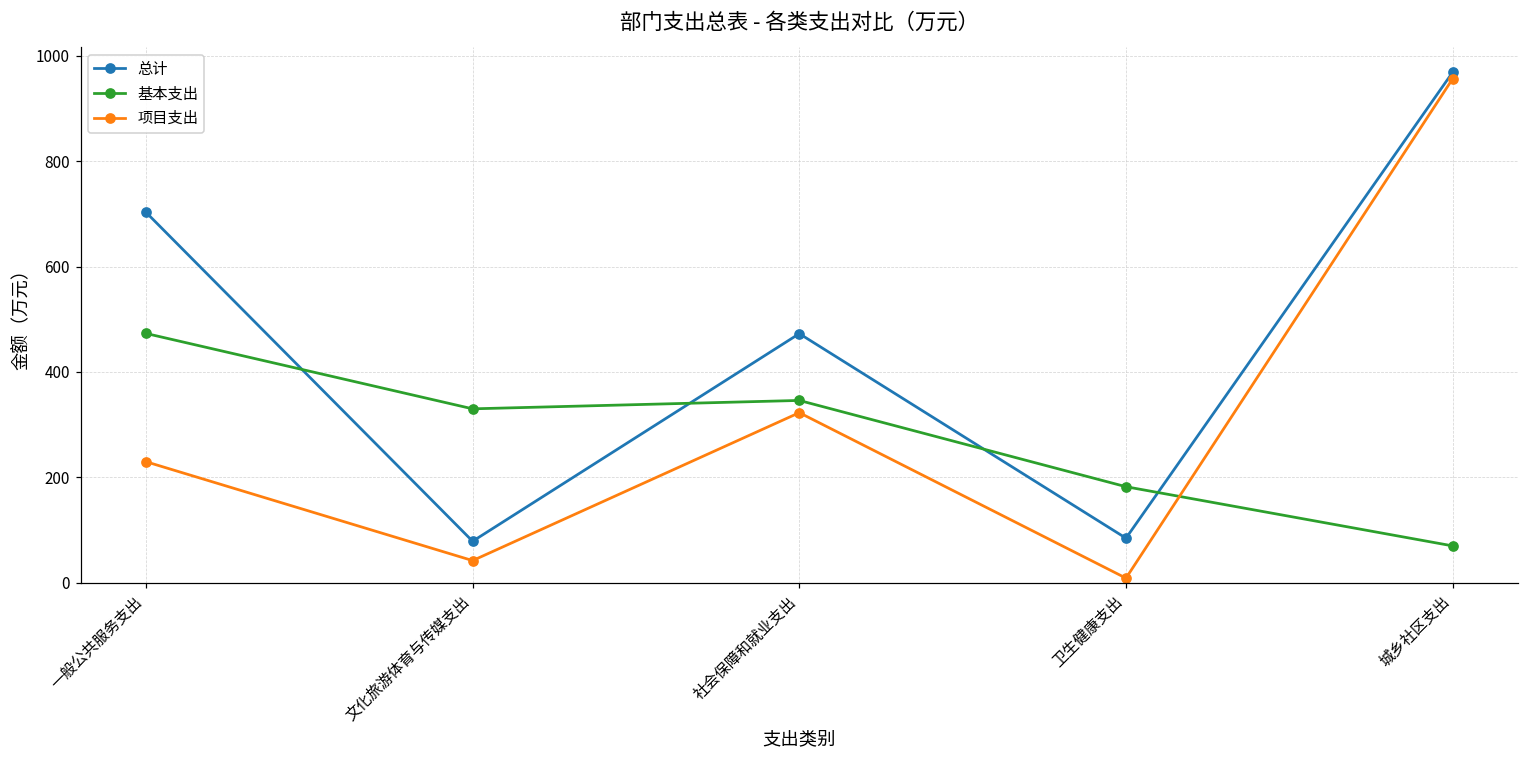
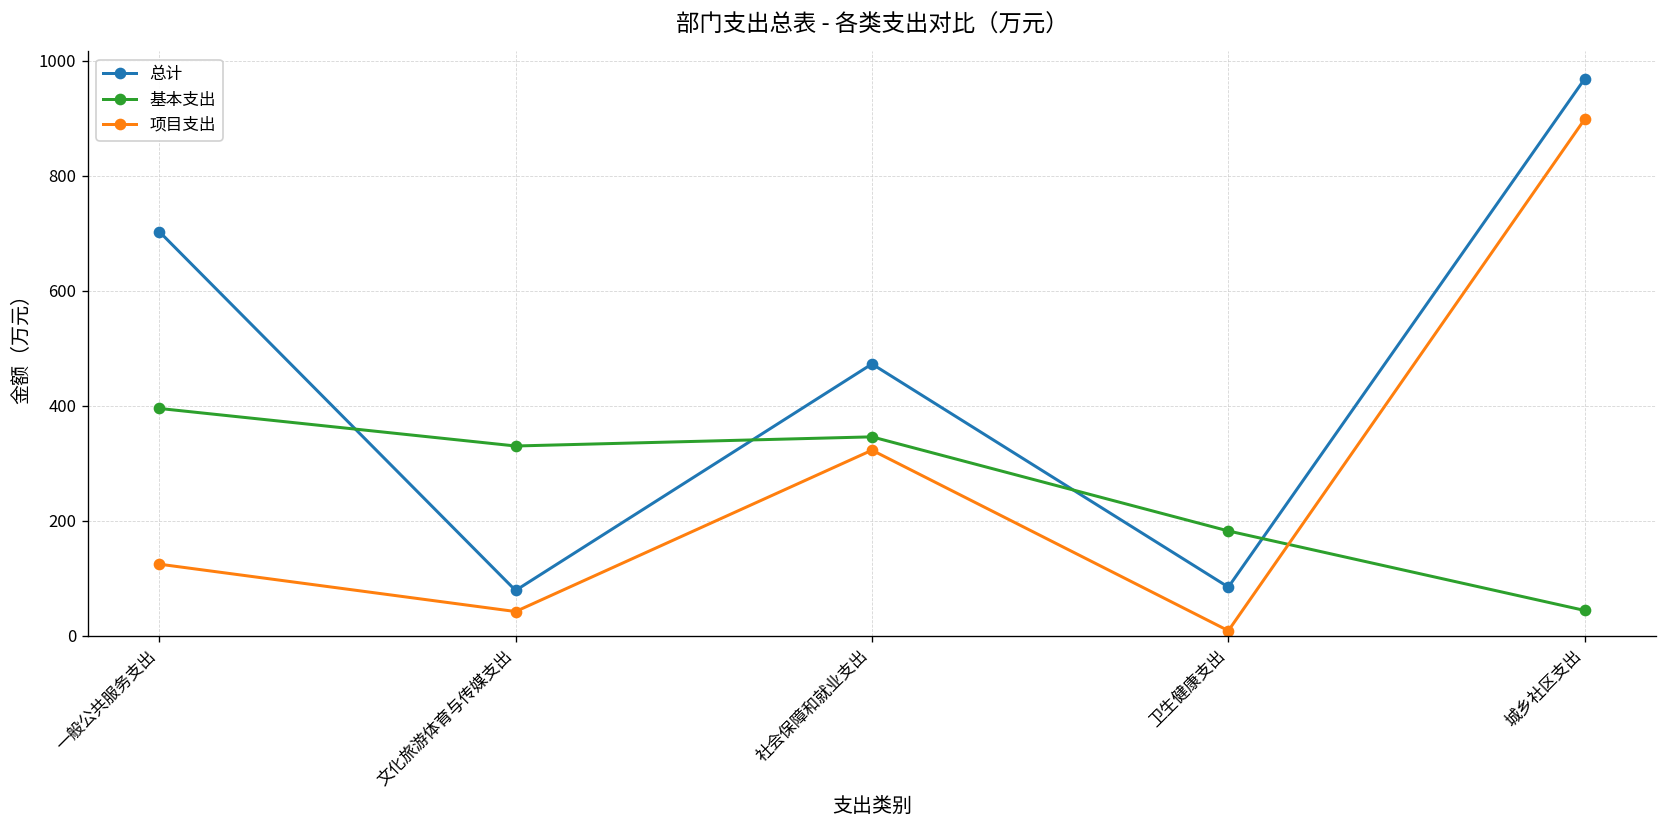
  {
    "总计": {
      "一般公共服务支出": 700,
      "文化旅游体育与传媒支出": 80,
      "社会保障和就业支出": 470,
      "卫生健康支出": 80,
      "城乡社区支出": 970
    },
    "基本支出": {
-     "一般公共服务支出": 470,
+     "一般公共服务支出": 400,
      "文化旅游体育与传媒支出": 330,
      "社会保障和就业支出": 350,
      "卫生健康支出": 180,
-     "城乡社区支出": 70
+     "城乡社区支出": 40
    },
    "项目支出": {
-     "一般公共服务支出": 230,
+     "一般公共服务支出": 120,
      "文化旅游体育与传媒支出": 40,
      "社会保障和就业支出": 320,
      "卫生健康支出": 10,
-     "城乡社区支出": 960
+     "城乡社区支出": 900
    }
  }
